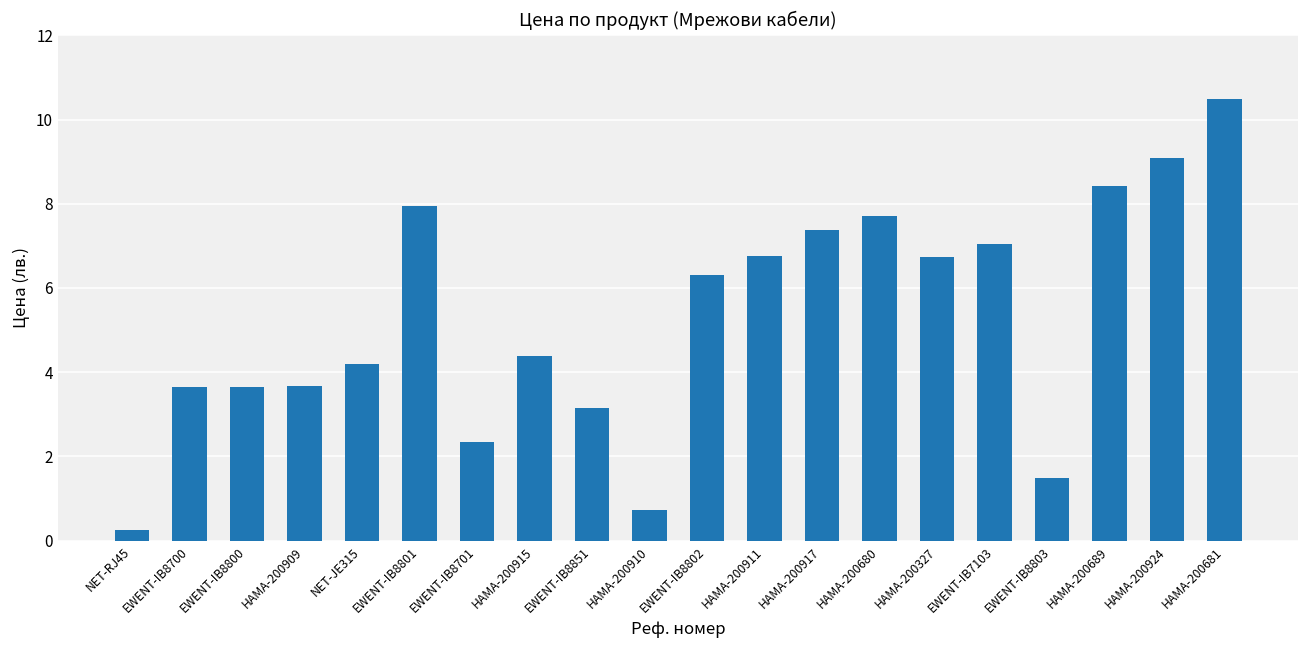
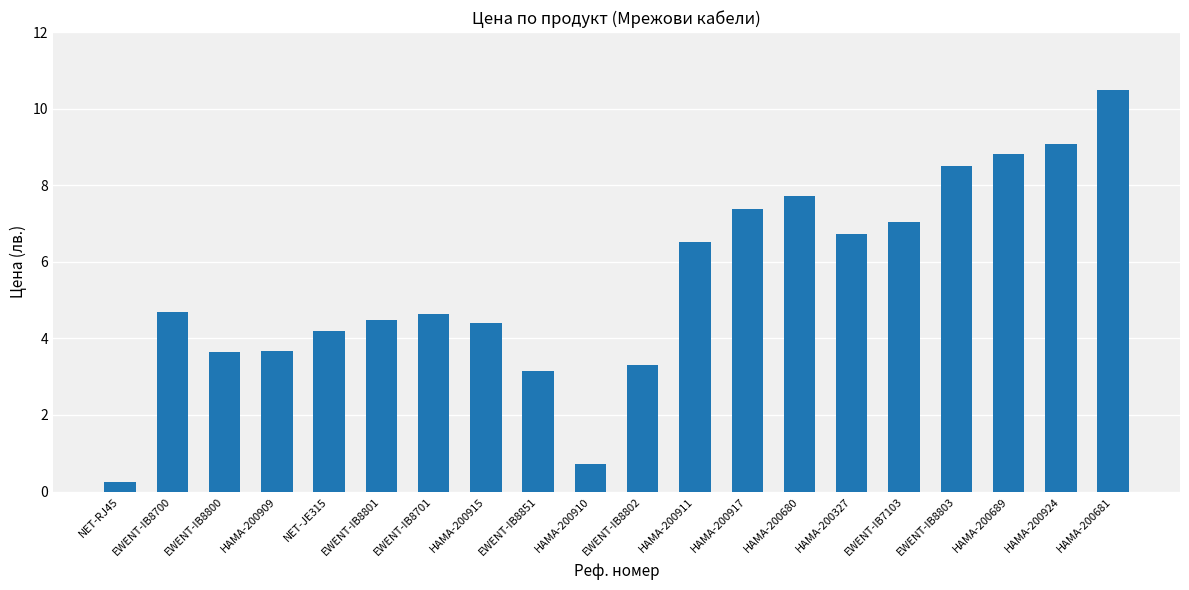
  {
    "NET-RJ45": 0.3,
-   "EWENT-IB8700": 3.6,
+   "EWENT-IB8700": 4.7,
    "EWENT-IB8800": 3.6,
    "HAMA-200909": 3.7,
    "NET-JE315": 4.2,
-   "EWENT-IB8801": 8.0,
-   "EWENT-IB8701": 2.3,
+   "EWENT-IB8801": 4.5,
+   "EWENT-IB8701": 4.6,
    "HAMA-200915": 4.4,
    "EWENT-IB8851": 3.2,
    "HAMA-200910": 0.7,
-   "EWENT-IB8802": 6.3,
-   "HAMA-200911": 6.8,
+   "EWENT-IB8802": 3.3,
+   "HAMA-200911": 6.5,
    "HAMA-200917": 7.4,
    "HAMA-200680": 7.7,
    "HAMA-200327": 6.7,
    "EWENT-IB7103": 7.0,
-   "EWENT-IB8803": 1.5,
-   "HAMA-200689": 8.4,
+   "EWENT-IB8803": 8.5,
+   "HAMA-200689": 8.8,
    "HAMA-200924": 9.1,
    "HAMA-200681": 10.5
  }
